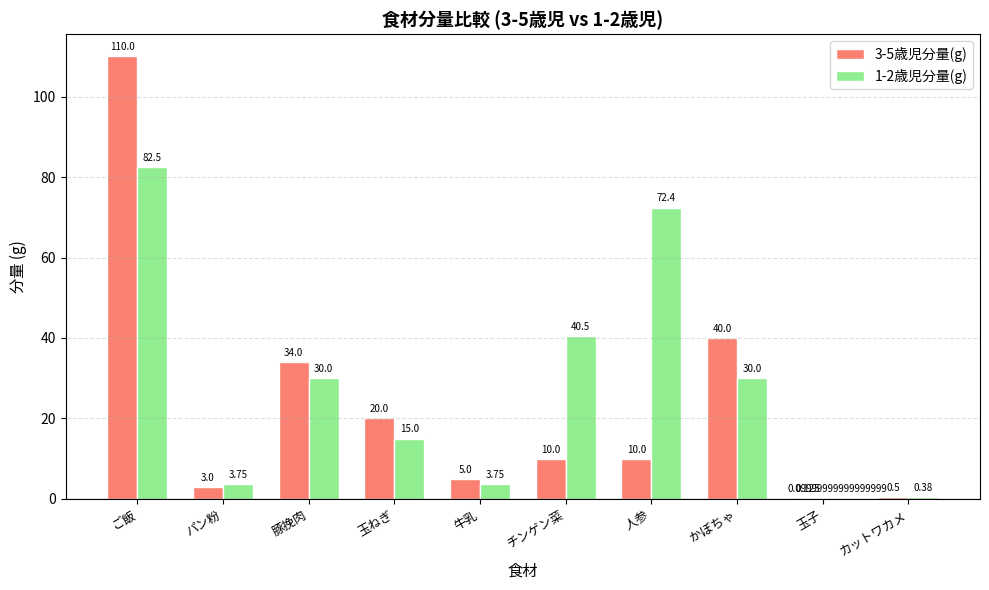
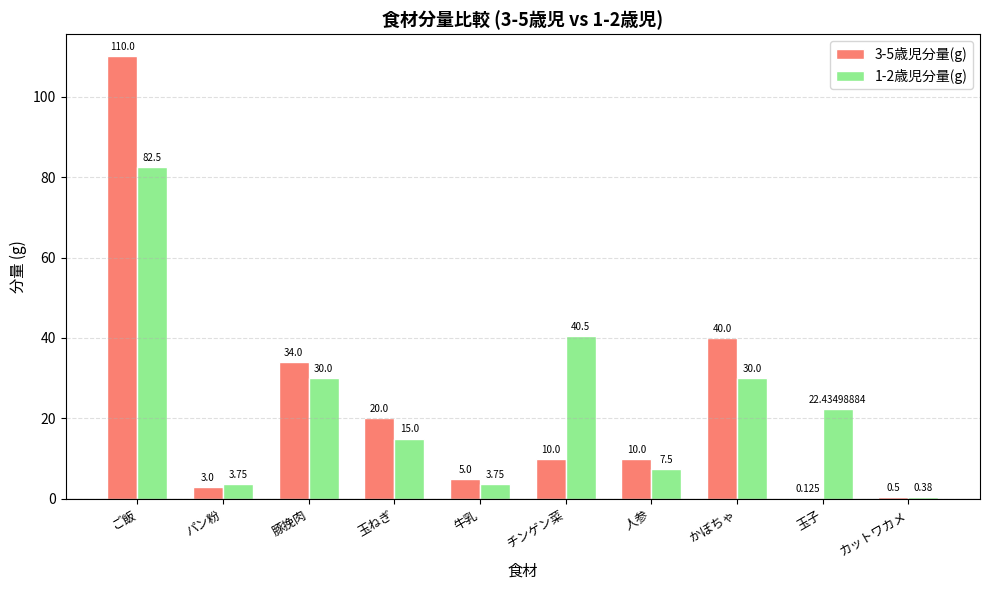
  {
    "3-5歳児分量(g)": {
      "ご飯": 110.0,
      "パン粉": 3.0,
      "豚挽肉": 34.0,
      "玉ねぎ": 20.0,
      "牛乳": 5.0,
      "チンゲン菜": 10.0,
      "人参": 10.0,
      "かぼちゃ": 40.0,
      "玉子": 0.125,
      "カットワカメ": 0.5
    },
    "1-2歳児分量(g)": {
      "ご飯": 82.5,
      "パン粉": 3.75,
      "豚挽肉": 30.0,
      "玉ねぎ": 15.0,
      "牛乳": 3.75,
      "チンゲン菜": 40.5,
-     "人参": 72.4,
+     "人参": 7.5,
      "かぼちゃ": 30.0,
-     "玉子": 0.09999999999999999,
+     "玉子": 22.43498884,
      "カットワカメ": 0.38
    }
  }
